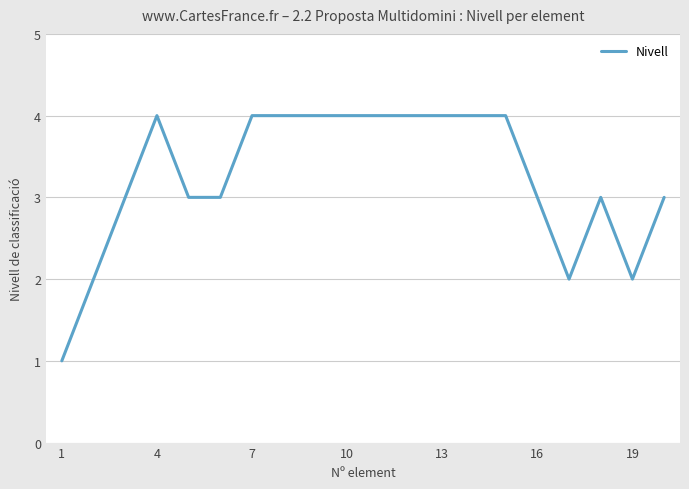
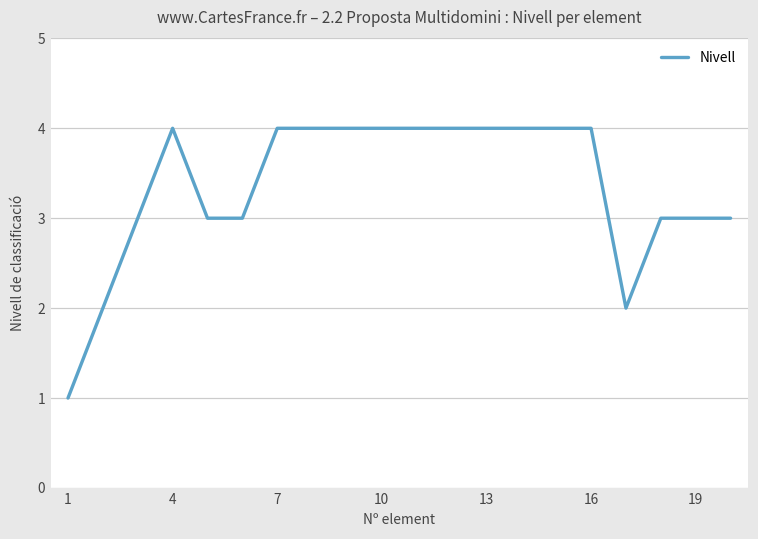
  {
    "1": 1,
    "4": 4,
    "7": 4,
    "10": 4,
    "13": 4,
-   "16": 3,
-   "19": 2
+   "16": 4,
+   "19": 3
  }
